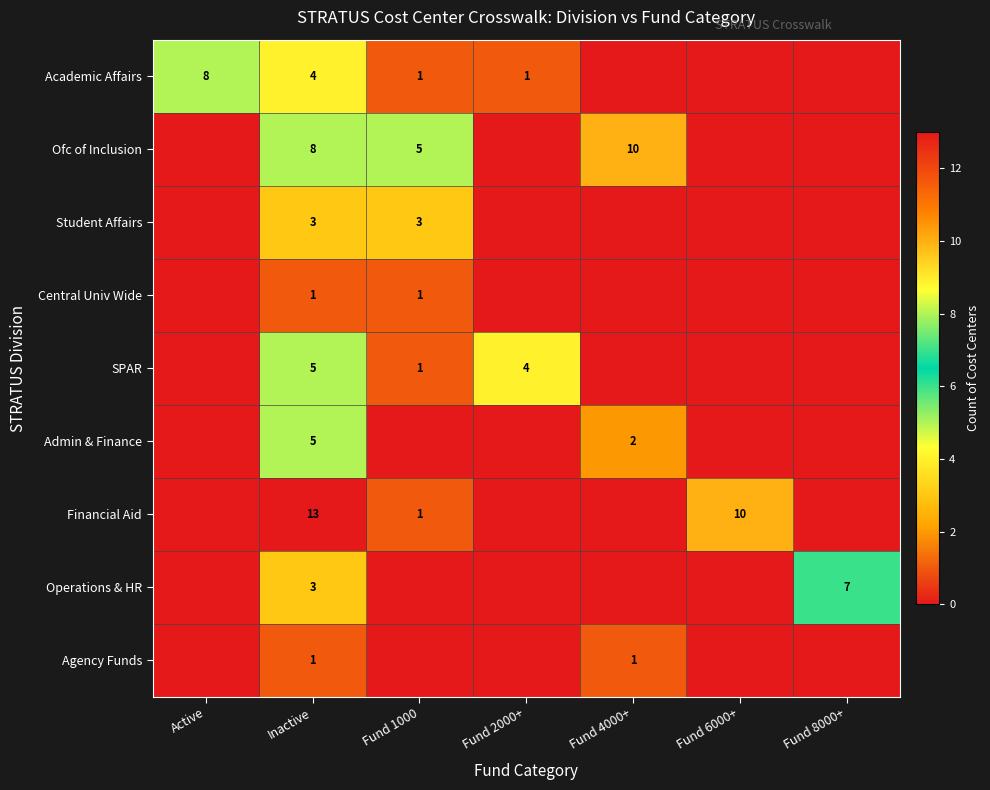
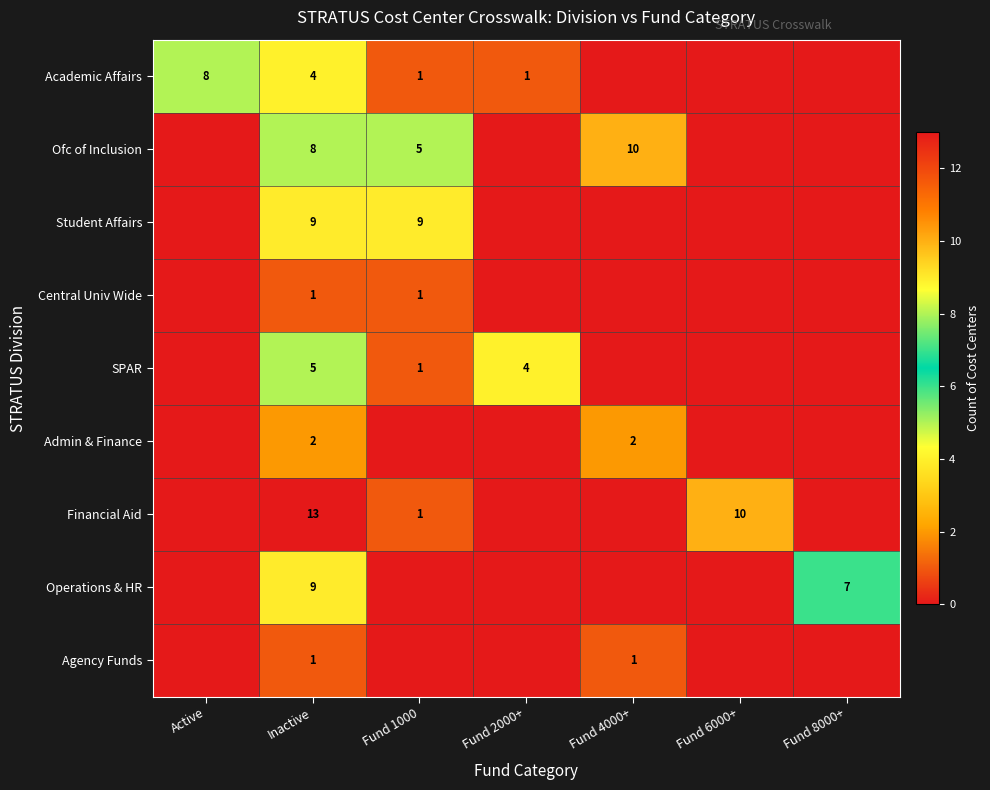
  {
    "Academic Affairs": {
      "Active": 8,
      "Inactive": 4,
      "Fund 1000": 1,
      "Fund 2000+": 1
    },
    "Ofc of Inclusion": {
      "Inactive": 8,
      "Fund 1000": 5,
      "Fund 4000+": 10
    },
    "Student Affairs": {
-     "Inactive": 3,
-     "Fund 1000": 3
+     "Inactive": 9,
+     "Fund 1000": 9
    },
    "Central Univ Wide": {
      "Inactive": 1,
      "Fund 1000": 1
    },
    "SPAR": {
      "Inactive": 5,
      "Fund 1000": 1,
      "Fund 2000+": 4
    },
    "Admin & Finance": {
-     "Inactive": 5,
+     "Inactive": 2,
      "Fund 4000+": 2
    },
    "Financial Aid": {
      "Inactive": 13,
      "Fund 1000": 1,
      "Fund 6000+": 10
    },
    "Operations & HR": {
-     "Inactive": 3,
+     "Inactive": 9,
      "Fund 8000+": 7
    },
    "Agency Funds": {
      "Inactive": 1,
      "Fund 4000+": 1
    }
  }
